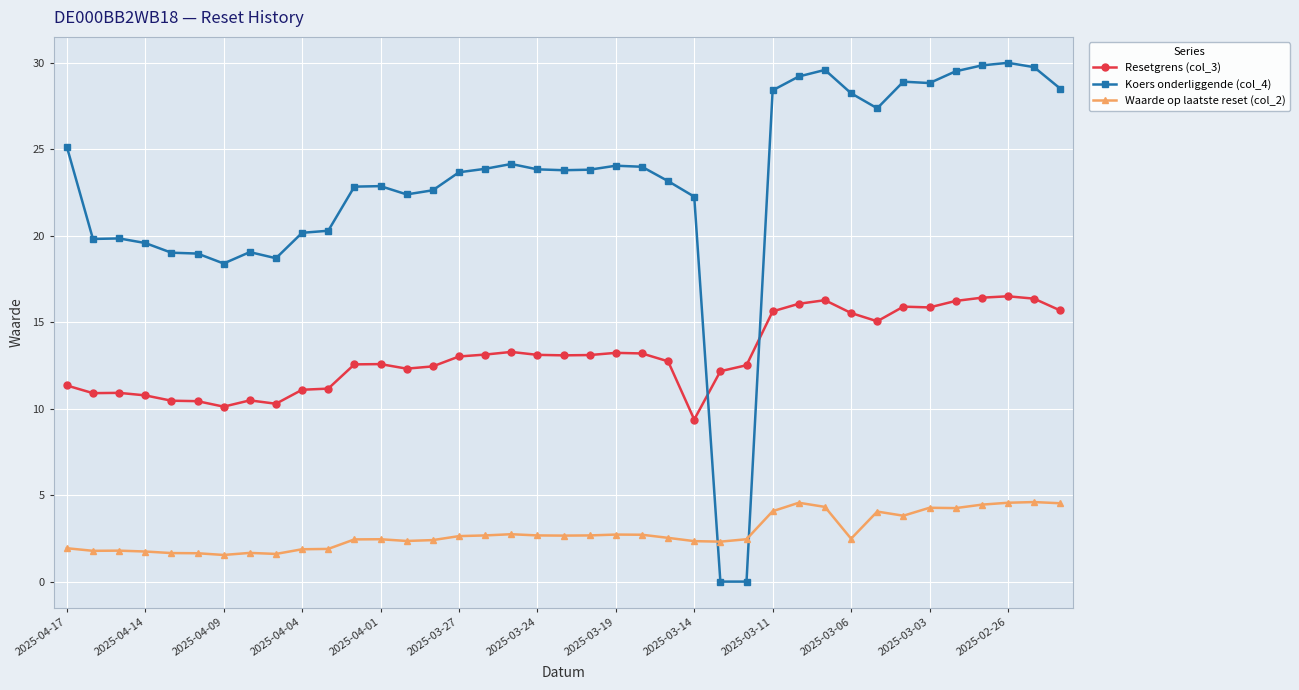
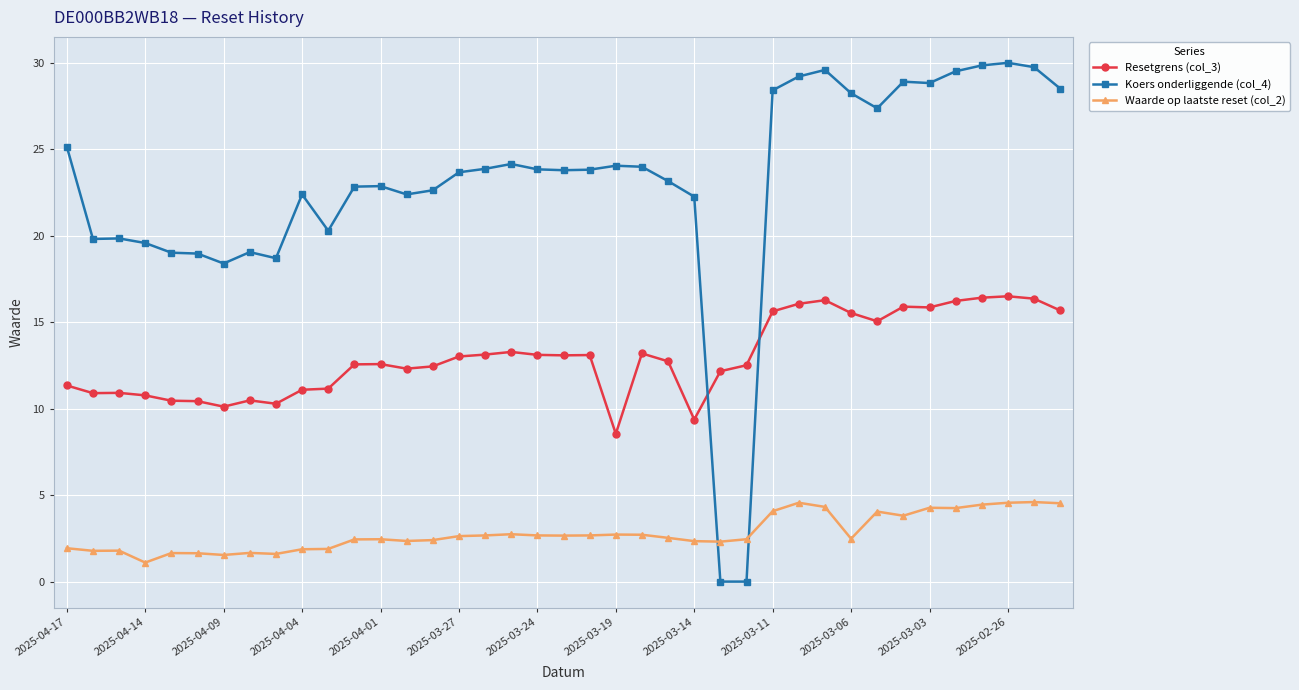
  {
    "Resetgrens (col_3)": {
      "2025-04-17": 11.3,
      "2025-04-14": 10.8,
      "2025-04-09": 10.1,
      "2025-04-04": 11.1,
      "2025-04-01": 12.6,
      "2025-03-27": 13.0,
      "2025-03-24": 13.1,
-     "2025-03-19": 13.2,
+     "2025-03-19": 8.5,
      "2025-03-14": 9.4,
      "2025-03-11": 15.6,
      "2025-03-06": 15.5,
      "2025-03-03": 15.9,
      "2025-02-26": 16.5
    },
    "Koers onderliggende (col_4)": {
      "2025-04-17": 25.2,
      "2025-04-14": 19.6,
      "2025-04-09": 18.4,
-     "2025-04-04": 20.2,
+     "2025-04-04": 22.4,
      "2025-04-01": 22.9,
      "2025-03-27": 23.7,
      "2025-03-24": 23.8,
      "2025-03-19": 24.1,
      "2025-03-14": 22.3,
      "2025-03-11": 28.4,
      "2025-03-06": 28.2,
      "2025-03-03": 28.8,
      "2025-02-26": 30.0
    },
    "Waarde op laatste reset (col_2)": {
      "2025-04-17": 1.9,
-     "2025-04-14": 1.7,
+     "2025-04-14": 1.1,
      "2025-04-09": 1.5,
      "2025-04-04": 1.9,
      "2025-04-01": 2.5,
      "2025-03-27": 2.6,
      "2025-03-24": 2.7,
      "2025-03-19": 2.7,
      "2025-03-14": 2.3,
      "2025-03-11": 4.1,
      "2025-03-06": 2.5,
      "2025-03-03": 4.3,
      "2025-02-26": 4.6
    }
  }
